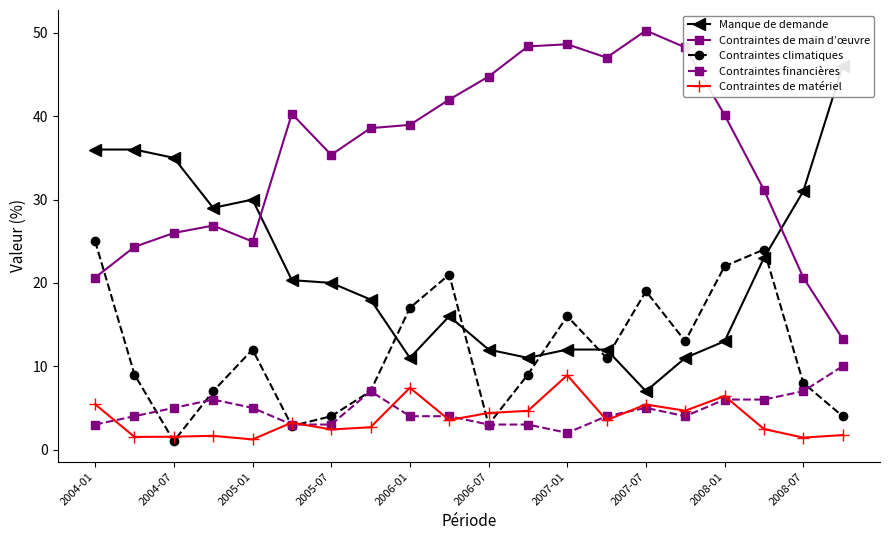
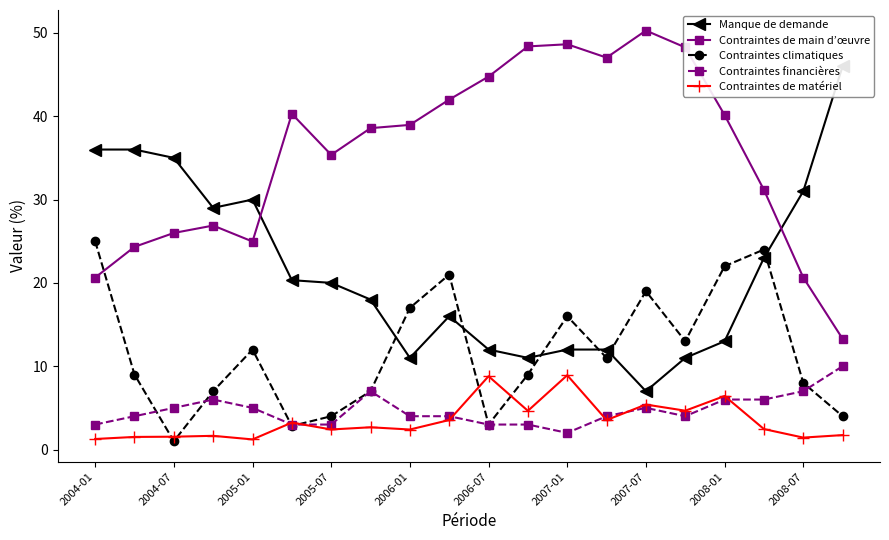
  {
    "Contraintes de matériel": {
-     "2004-01": 5,
+     "2004-01": 1,
      "2004-07": 2,
      "2005-01": 1,
      "2005-07": 2,
-     "2006-01": 7,
-     "2006-07": 4,
+     "2006-01": 2,
+     "2006-07": 9,
      "2007-01": 9,
      "2007-07": 5,
      "2008-01": 6,
      "2008-07": 1
    }
  }
